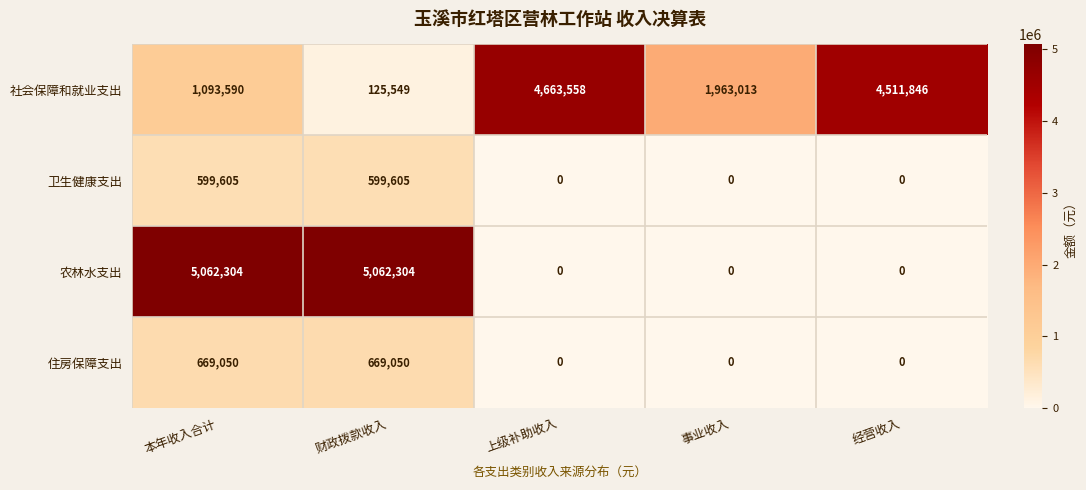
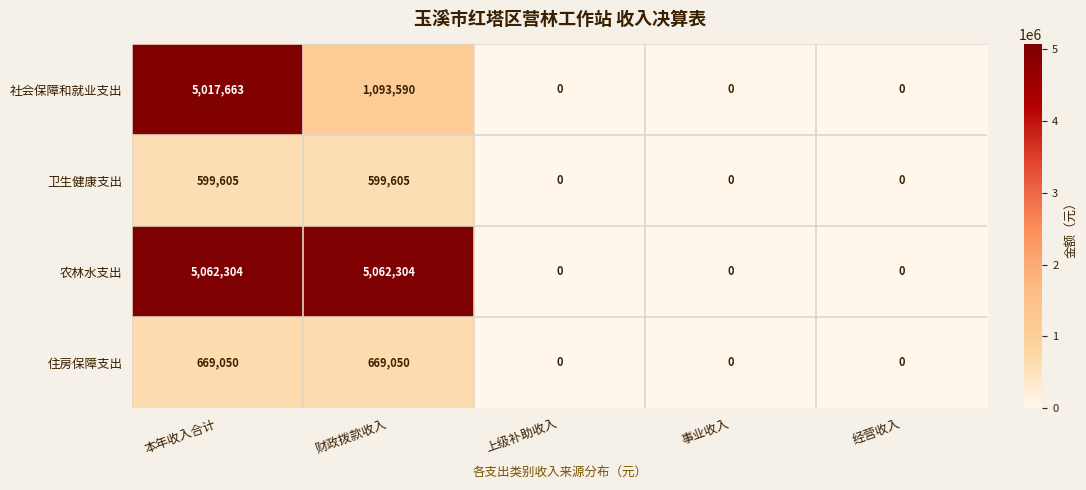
  {
    "社会保障和就业支出": {
-     "本年收入合计": "1,093,590",
-     "财政拨款收入": "125,549",
-     "上级补助收入": "4,663,558",
-     "事业收入": "1,963,013",
-     "经营收入": "4,511,846"
+     "本年收入合计": "5,017,663",
+     "财政拨款收入": "1,093,590",
+     "上级补助收入": "0",
+     "事业收入": "0",
+     "经营收入": "0"
    },
    "卫生健康支出": {
      "本年收入合计": "599,605",
      "财政拨款收入": "599,605",
      "上级补助收入": "0",
      "事业收入": "0",
      "经营收入": "0"
    },
    "农林水支出": {
      "本年收入合计": "5,062,304",
      "财政拨款收入": "5,062,304",
      "上级补助收入": "0",
      "事业收入": "0",
      "经营收入": "0"
    },
    "住房保障支出": {
      "本年收入合计": "669,050",
      "财政拨款收入": "669,050",
      "上级补助收入": "0",
      "事业收入": "0",
      "经营收入": "0"
    }
  }
